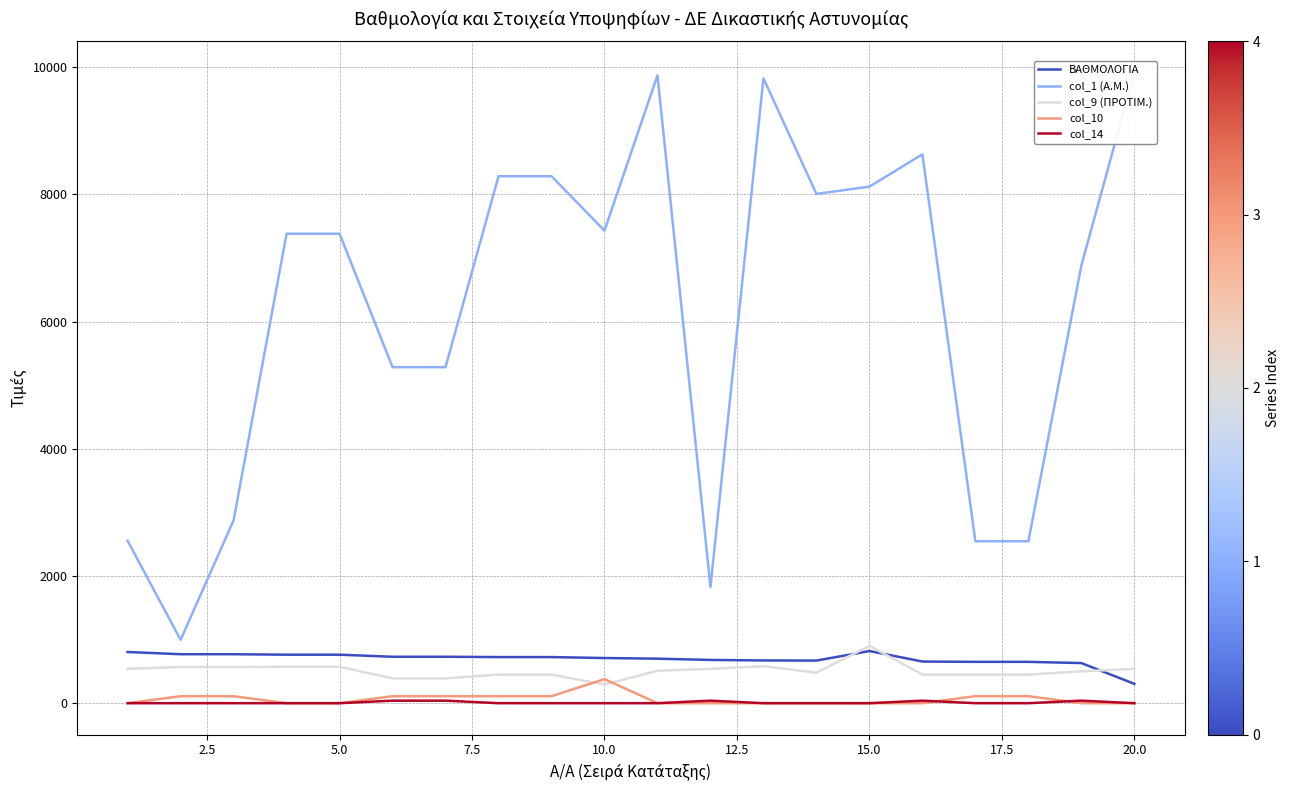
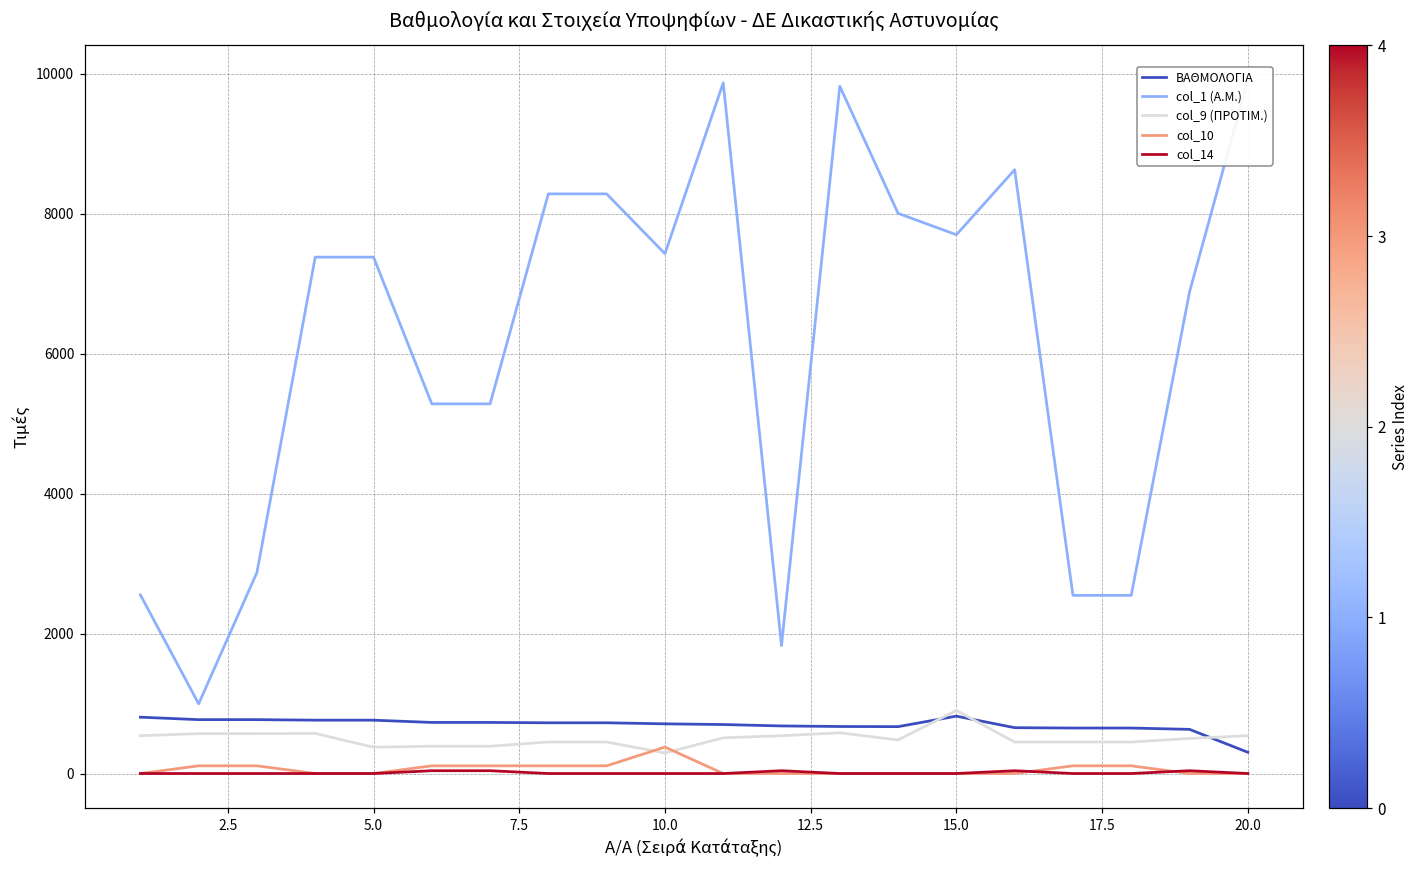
  {
    "ΒΑΘΜΟΛΟΓΙΑ": {
      "5.0": 800,
      "10.0": 700,
      "15.0": 800,
      "20.0": 300
    },
    "col_1 (Α.Μ.)": {
      "5.0": 7400,
      "10.0": 7400,
-     "15.0": 8100
+     "15.0": 7700
    },
    "col_9 (ΠΡΟΤΙΜ.)": {
-     "5.0": 600,
+     "5.0": 400,
      "10.0": 300,
      "15.0": 900,
      "20.0": 500
    },
    "col_10": {
      "10.0": 400
    },
    "col_14": {
      "10.0": 0
    }
  }
